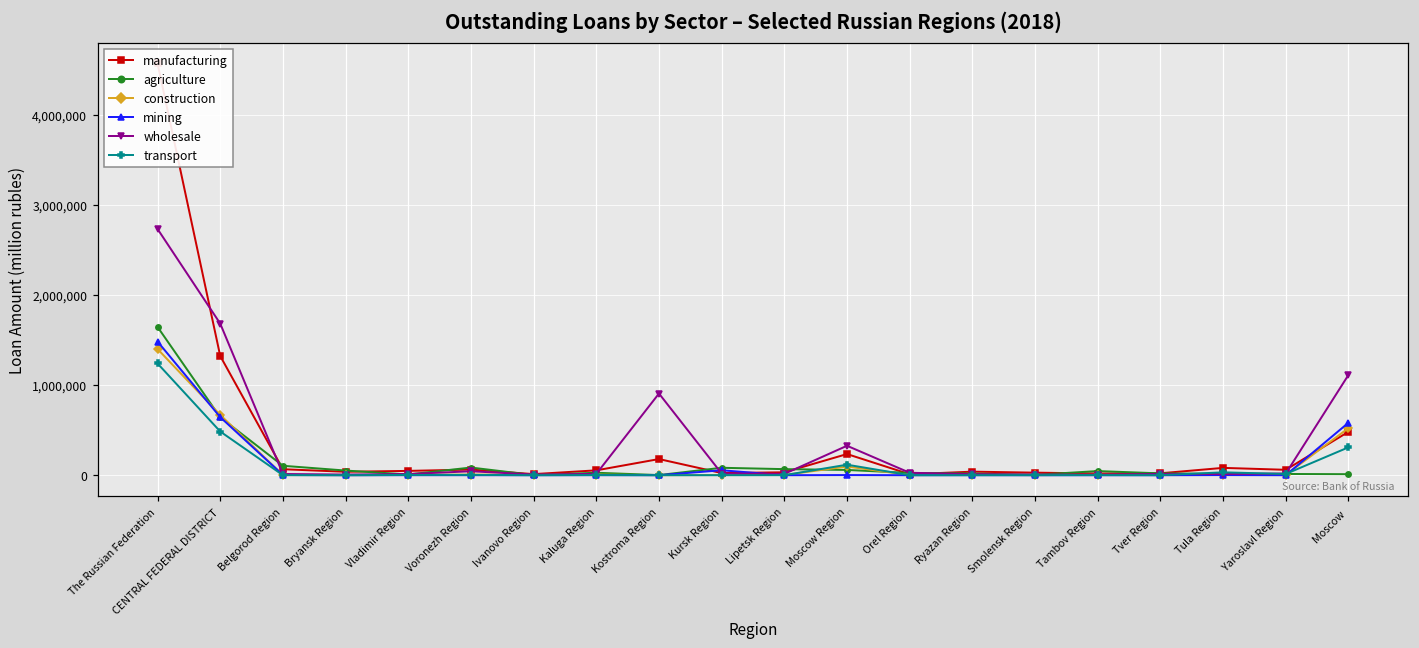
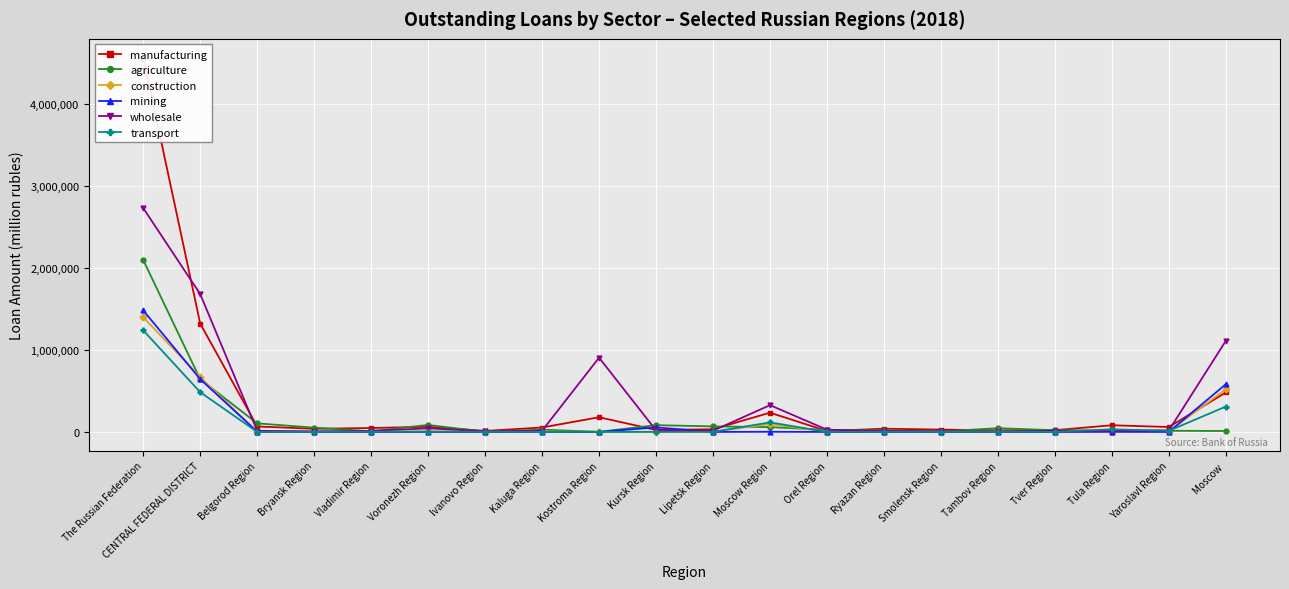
  {
    "manufacturing": {
      "CENTRAL FEDERAL DISTRICT": "1,300,000",
      "Belgorod Region": "100,000",
      "Vladimir Region": "0",
      "Kostroma Region": "200,000",
      "Moscow Region": "200,000",
      "Tula Region": "100,000",
      "Yaroslavl Region": "100,000",
      "Moscow": "500,000"
    },
    "agriculture": {
-     "The Russian Federation": "1,600,000",
+     "The Russian Federation": "2,100,000",
      "Belgorod Region": "100,000",
      "Lipetsk Region": "100,000",
      "Moscow Region": "100,000",
      "Moscow": "0"
    },
    "construction": {
      "The Russian Federation": "1,400,000",
      "Moscow": "500,000"
    },
    "mining": {
      "The Russian Federation": "1,500,000",
      "Moscow Region": "0",
      "Moscow": "600,000"
    },
    "wholesale": {
      "The Russian Federation": "2,700,000",
      "CENTRAL FEDERAL DISTRICT": "1,700,000",
      "Kostroma Region": "900,000",
      "Moscow Region": "300,000",
      "Moscow": "1,100,000"
    },
    "transport": {
      "The Russian Federation": "1,200,000",
      "CENTRAL FEDERAL DISTRICT": "500,000",
      "Moscow": "300,000"
    }
  }
